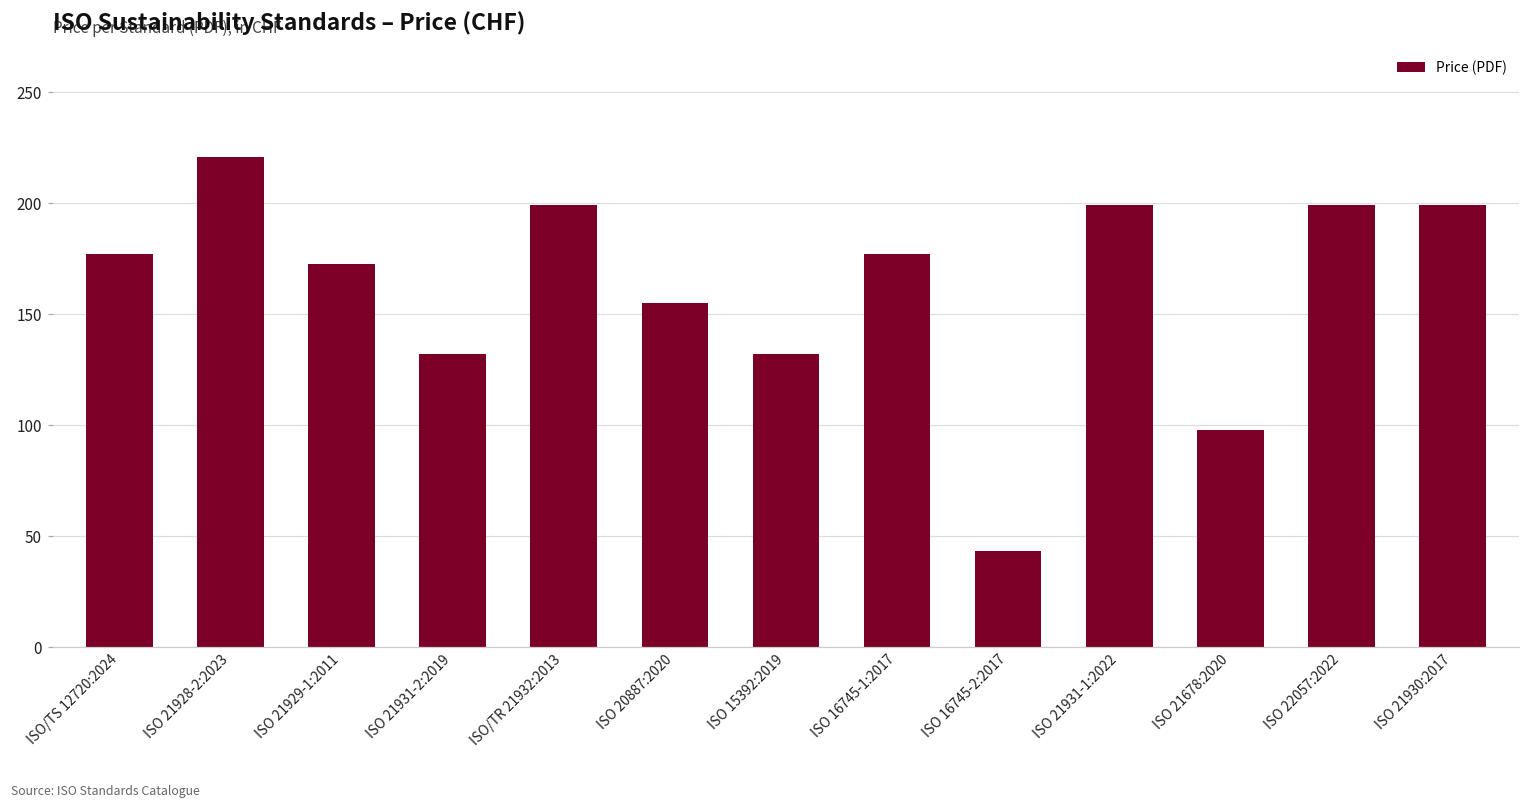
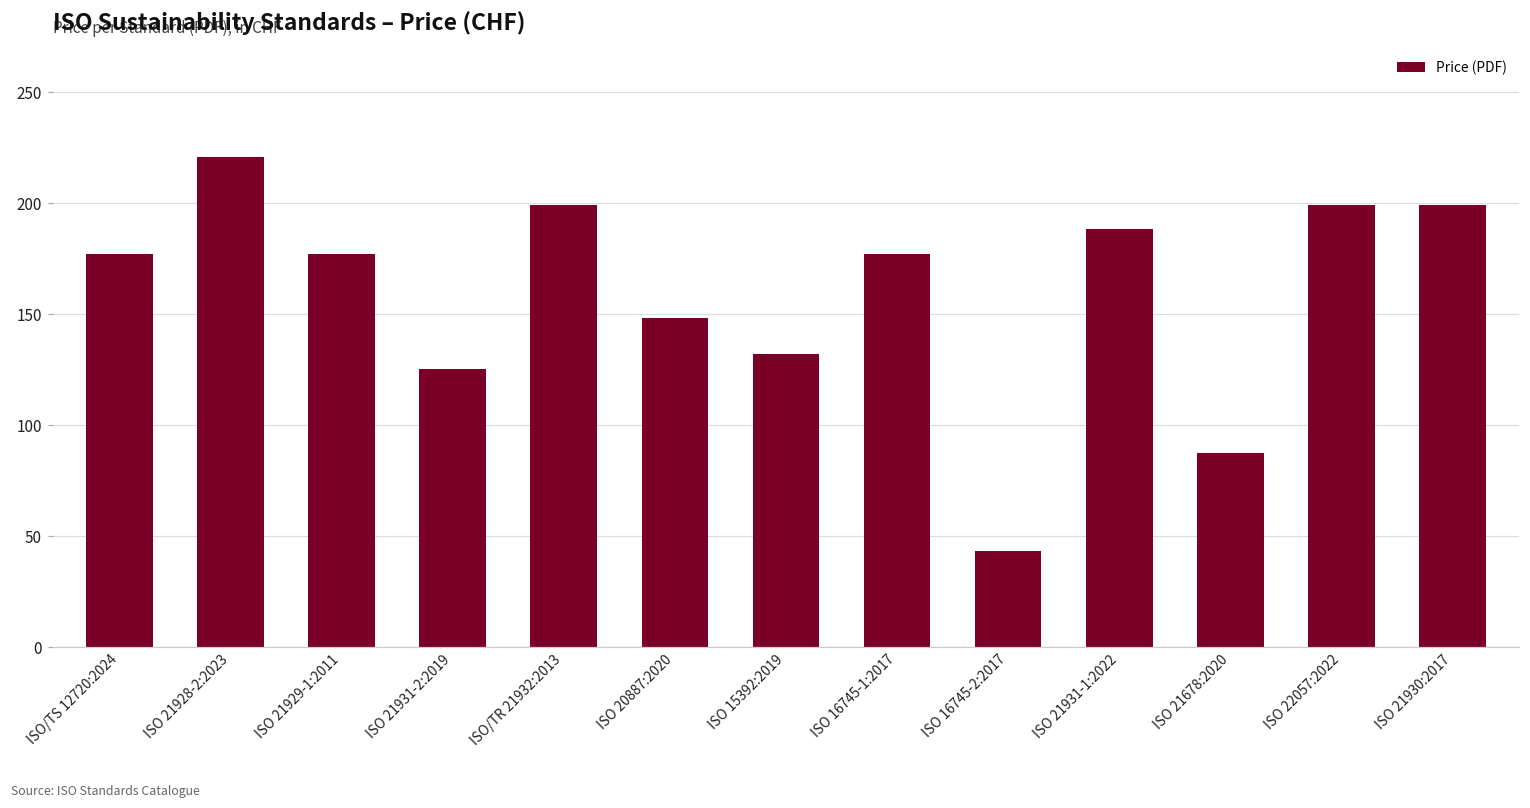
  {
    "ISO/TS 12720:2024": 177,
    "ISO 21928-2:2023": 221,
-   "ISO 21929-1:2011": 172,
-   "ISO 21931-2:2019": 132,
+   "ISO 21929-1:2011": 177,
+   "ISO 21931-2:2019": 125,
    "ISO/TR 21932:2013": 199,
-   "ISO 20887:2020": 155,
+   "ISO 20887:2020": 148,
    "ISO 15392:2019": 132,
    "ISO 16745-1:2017": 177,
    "ISO 16745-2:2017": 43,
-   "ISO 21931-1:2022": 199,
-   "ISO 21678:2020": 98,
+   "ISO 21931-1:2022": 189,
+   "ISO 21678:2020": 87,
    "ISO 22057:2022": 199,
    "ISO 21930:2017": 199
  }
